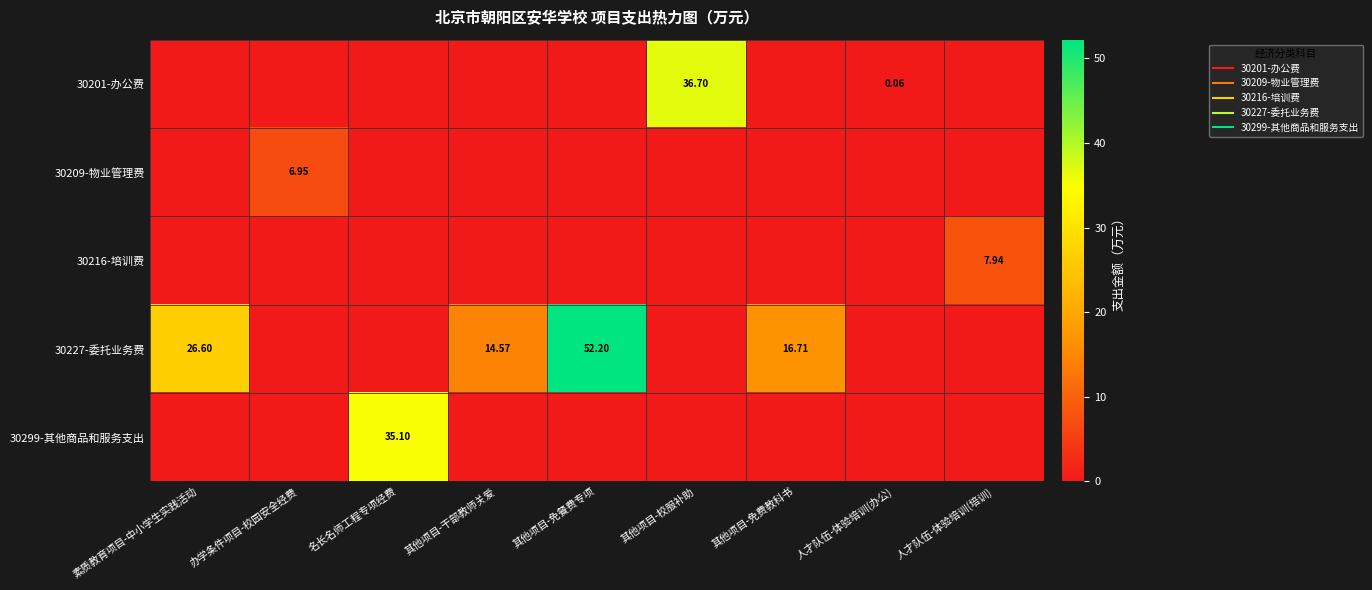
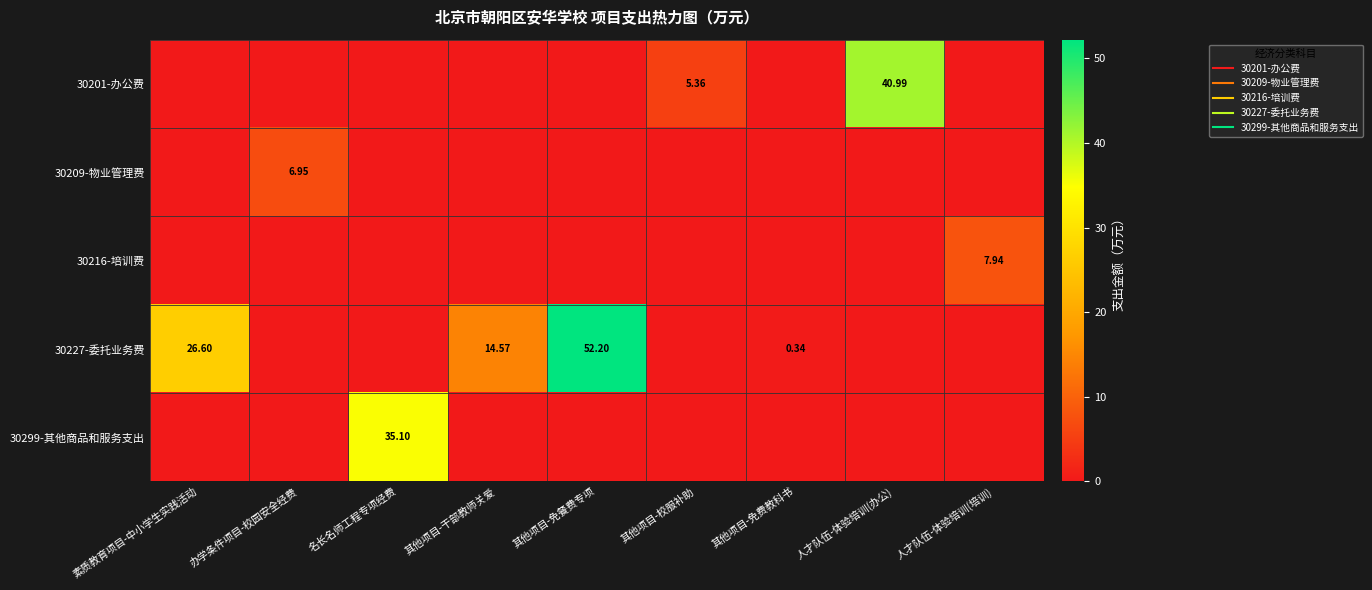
  {
    "30201-办公费": {
-     "其他项目-校服补助": 36.70,
-     "人才队伍-体验培训(办公)": 0.06
+     "其他项目-校服补助": 5.36,
+     "人才队伍-体验培训(办公)": 40.99
    },
    "30209-物业管理费": {
      "办学条件项目-校园安全经费": 6.95
    },
    "30216-培训费": {
      "人才队伍-体验培训(培训)": 7.94
    },
    "30227-委托业务费": {
      "素质教育项目-中小学生实践活动": 26.60,
      "其他项目-干部教师关爱": 14.57,
      "其他项目-免餐费专项": 52.20,
-     "其他项目-免费教科书": 16.71
+     "其他项目-免费教科书": 0.34
    },
    "30299-其他商品和服务支出": {
      "名长名师工程专项经费": 35.10
    }
  }
